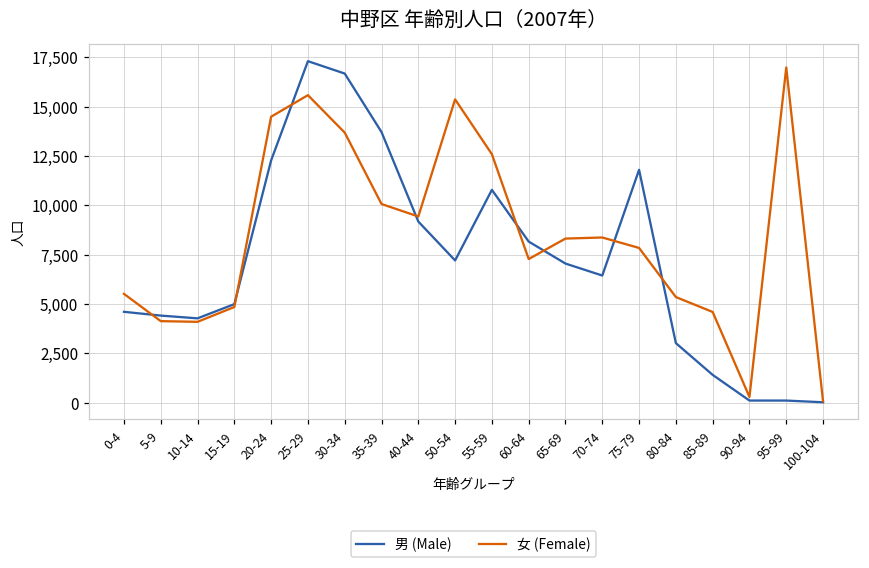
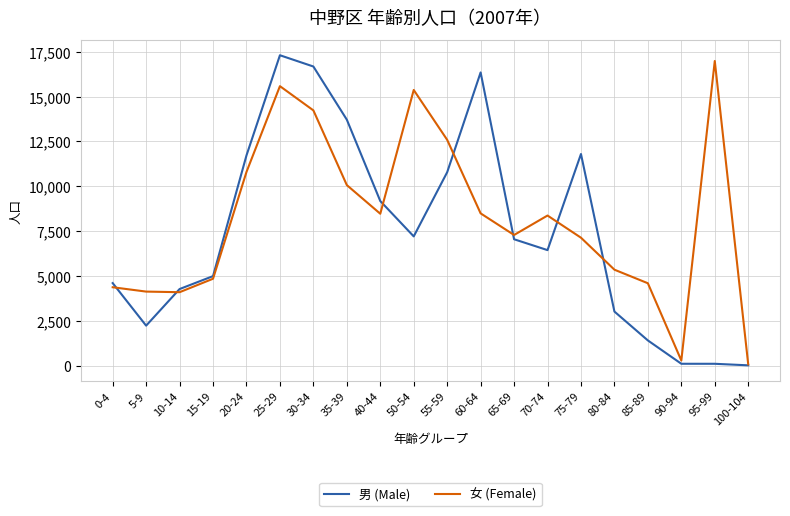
  {
    "男 (Male)": {
      "0-4": "4,600",
-     "5-9": "4,400",
+     "5-9": "2,200",
      "10-14": "4,300",
      "15-19": "5,000",
-     "20-24": "12,300",
+     "20-24": "11,700",
      "25-29": "17,300",
      "30-34": "16,700",
      "35-39": "13,700",
      "40-44": "9,200",
      "50-54": "7,200",
      "55-59": "10,800",
-     "60-64": "8,200",
+     "60-64": "16,300",
      "65-69": "7,000",
      "70-74": "6,400",
      "75-79": "11,800",
      "80-84": "3,000",
      "85-89": "1,400",
      "90-94": "100",
      "95-99": "100"
    },
    "女 (Female)": {
-     "0-4": "5,500",
+     "0-4": "4,400",
      "5-9": "4,100",
      "10-14": "4,100",
      "15-19": "4,800",
-     "20-24": "14,500",
+     "20-24": "10,800",
      "25-29": "15,600",
-     "30-34": "13,700",
+     "30-34": "14,200",
      "35-39": "10,100",
-     "40-44": "9,400",
+     "40-44": "8,500",
      "50-54": "15,400",
      "55-59": "12,600",
-     "60-64": "7,300",
-     "65-69": "8,300",
+     "60-64": "8,500",
+     "65-69": "7,300",
      "70-74": "8,400",
-     "75-79": "7,800",
+     "75-79": "7,100",
      "80-84": "5,300",
      "85-89": "4,600",
      "90-94": "300",
      "95-99": "17,000"
    }
  }
